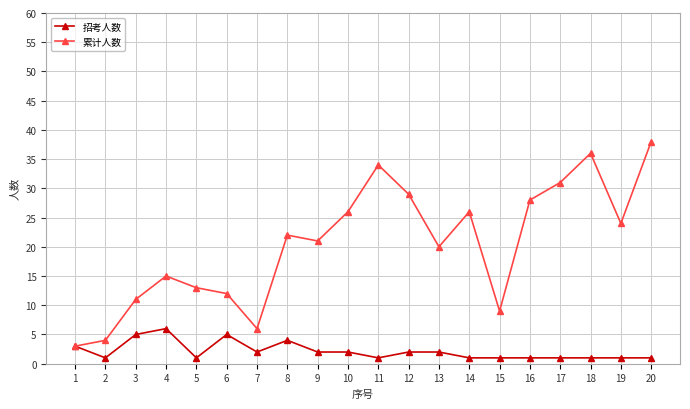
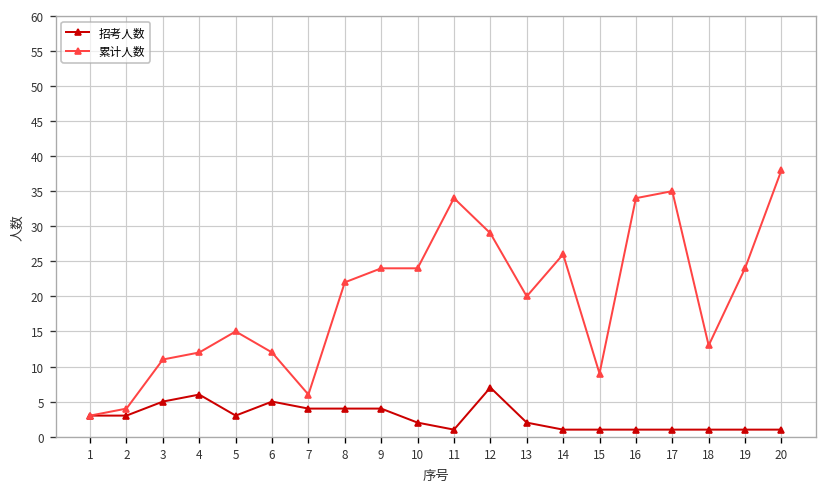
  {
    "招考人数": {
-     "2": 1,
+     "2": 3,
      "3": 5,
      "4": 6,
-     "5": 1,
+     "5": 3,
      "6": 5,
-     "7": 2,
+     "7": 4,
      "8": 4,
-     "9": 2,
+     "9": 4,
      "10": 2,
      "11": 1,
-     "12": 2,
+     "12": 7,
      "13": 2,
      "14": 1,
      "15": 1,
      "16": 1,
      "17": 1,
      "18": 1,
      "19": 1,
      "20": 1
    },
    "累计人数": {
      "2": 4,
      "3": 11,
-     "4": 15,
-     "5": 13,
+     "4": 12,
+     "5": 15,
      "6": 12,
      "7": 6,
      "8": 22,
-     "9": 21,
-     "10": 26,
+     "9": 24,
+     "10": 24,
      "11": 34,
      "12": 29,
      "13": 20,
      "14": 26,
      "15": 9,
-     "16": 28,
-     "17": 31,
-     "18": 36,
+     "16": 34,
+     "17": 35,
+     "18": 13,
      "19": 24,
      "20": 38
    }
  }
